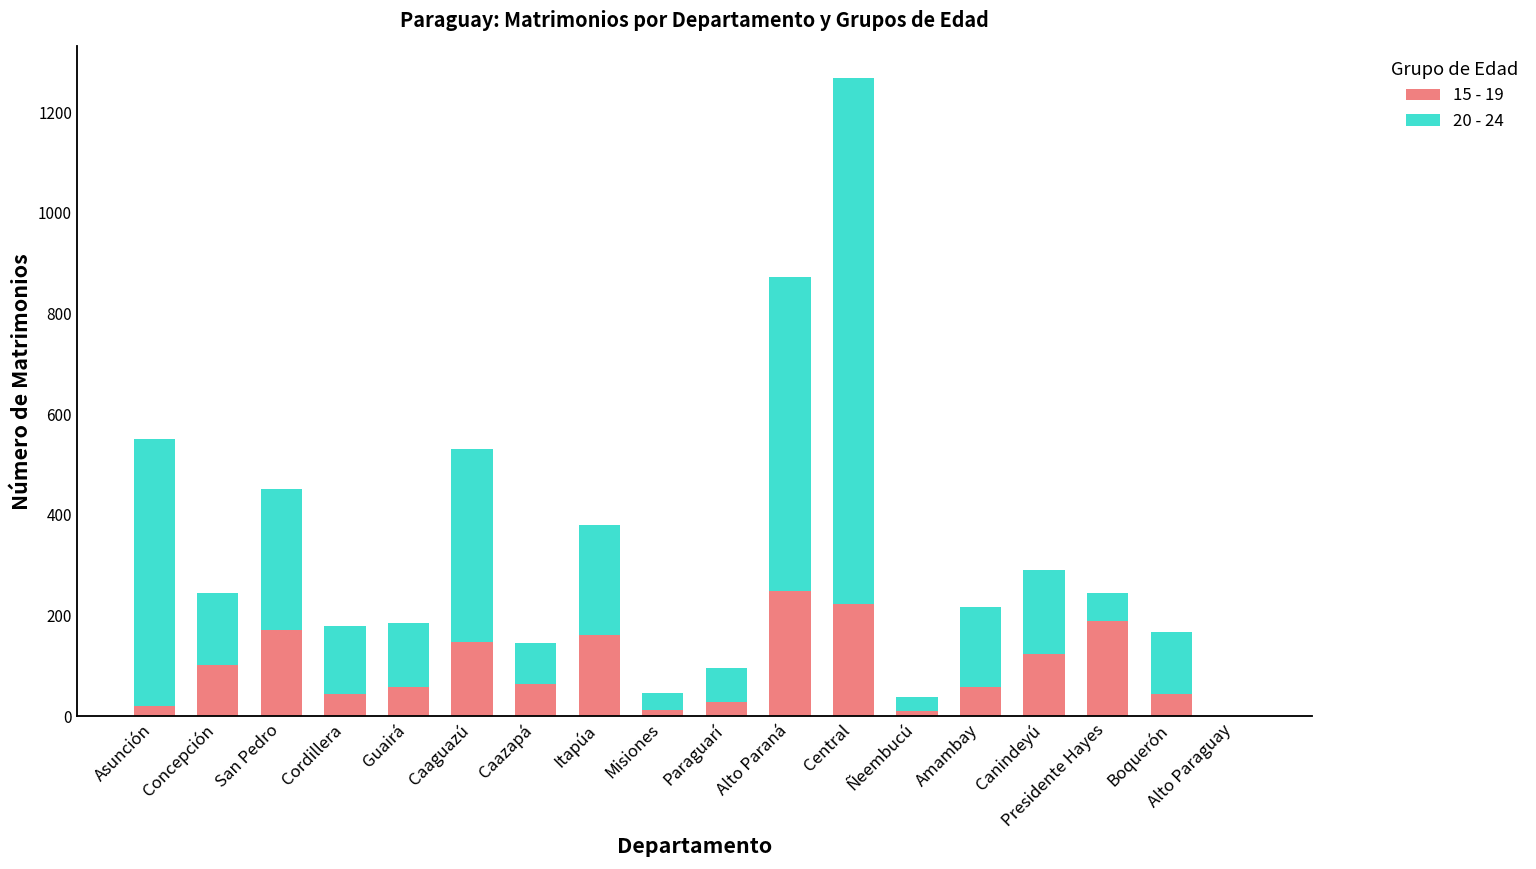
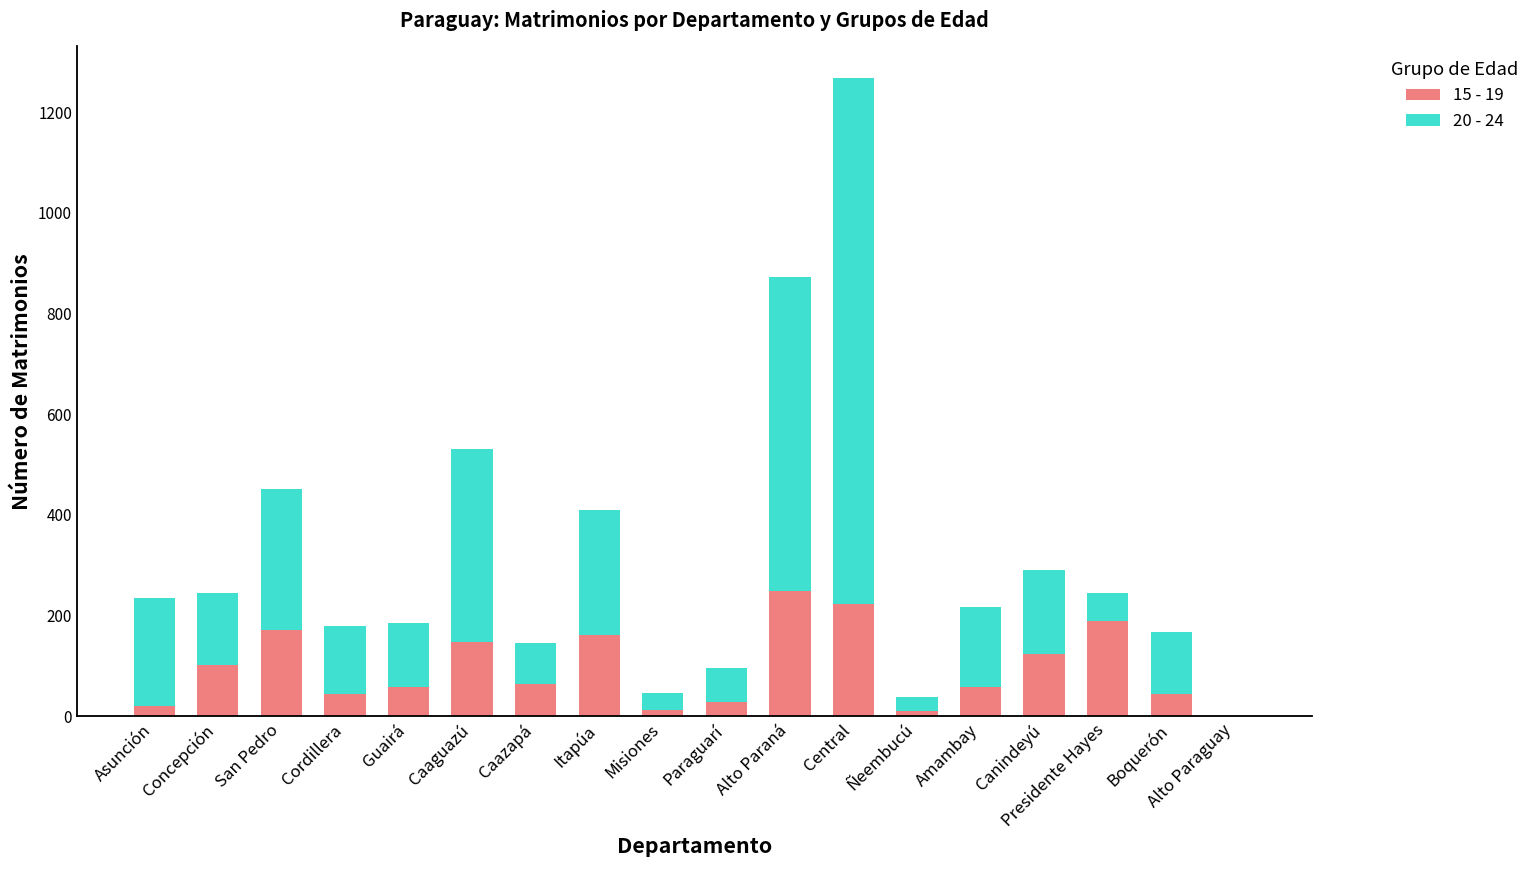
  {
    "15 - 19": {
      "Asunción": 20,
      "Concepción": 100,
      "San Pedro": 170,
      "Cordillera": 40,
      "Guairá": 60,
      "Caaguazú": 150,
      "Caazapá": 70,
      "Itapúa": 160,
      "Misiones": 10,
      "Paraguarí": 30,
      "Alto Paraná": 250,
      "Central": 220,
      "Ñeembucú": 10,
      "Amambay": 60,
      "Canindeyú": 120,
      "Presidente Hayes": 190,
      "Boquerón": 50,
      "Alto Paraguay": 0
    },
    "20 - 24": {
-     "Asunción": 530,
+     "Asunción": 220,
      "Concepción": 140,
      "San Pedro": 280,
      "Cordillera": 140,
      "Guairá": 130,
      "Caaguazú": 380,
      "Caazapá": 80,
-     "Itapúa": 220,
+     "Itapúa": 250,
      "Misiones": 30,
      "Paraguarí": 70,
      "Alto Paraná": 620,
      "Central": 1050,
      "Ñeembucú": 30,
      "Amambay": 160,
      "Canindeyú": 170,
      "Presidente Hayes": 60,
      "Boquerón": 120
    }
  }
